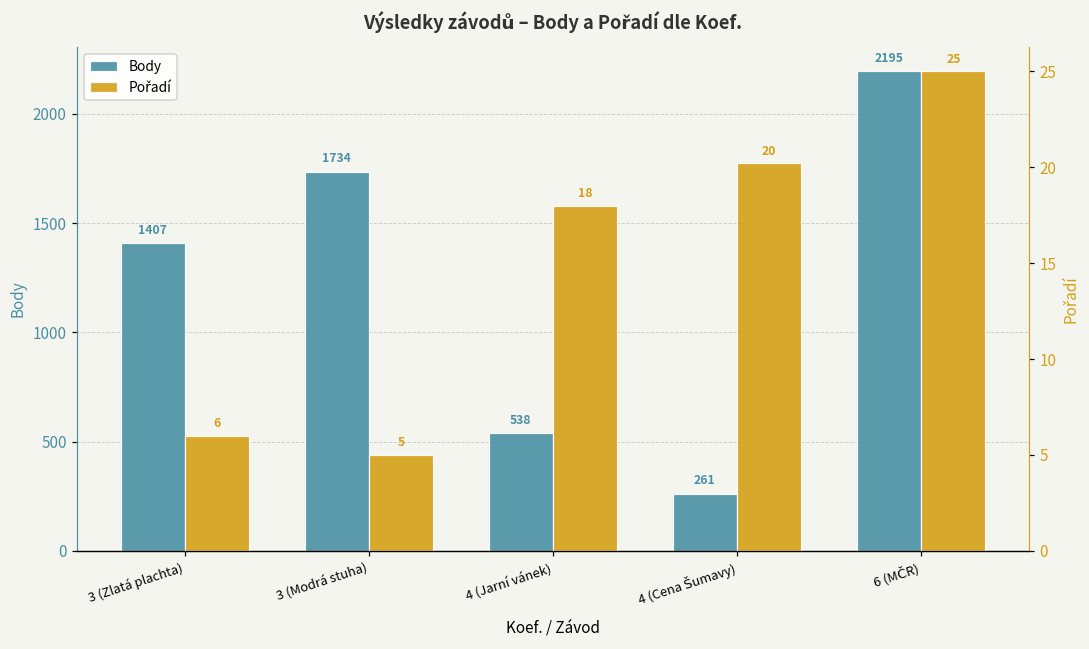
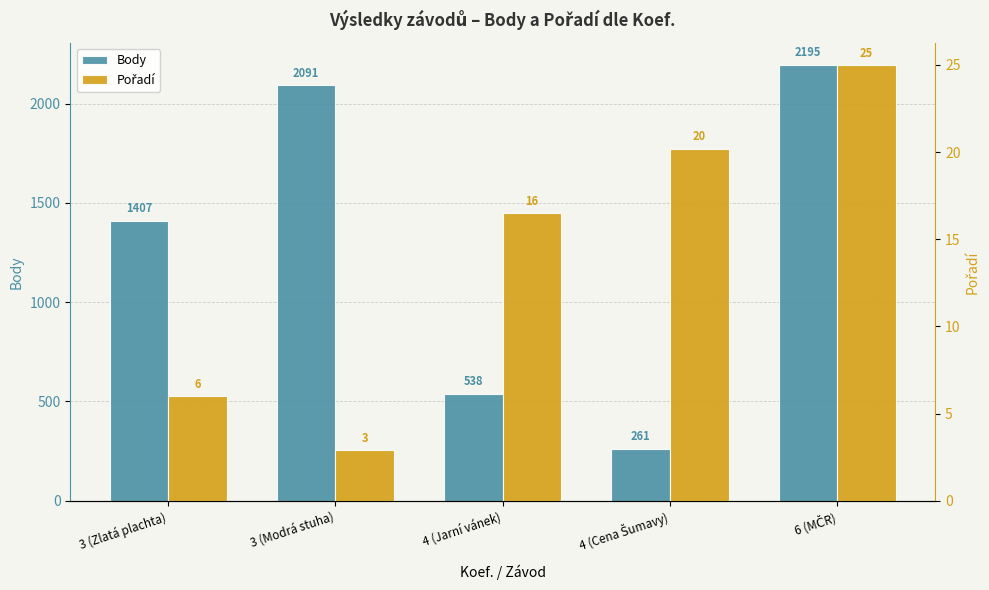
  {
    "Body": {
      "3 (Zlatá plachta)": 1407,
-     "3 (Modrá stuha)": 1734,
+     "3 (Modrá stuha)": 2091,
      "4 (Jarní vánek)": 538,
      "4 (Cena Šumavy)": 261,
      "6 (MČR)": 2195
    },
    "Pořadí": {
      "3 (Zlatá plachta)": 6,
-     "3 (Modrá stuha)": 5,
-     "4 (Jarní vánek)": 18,
+     "3 (Modrá stuha)": 3,
+     "4 (Jarní vánek)": 16,
      "4 (Cena Šumavy)": 20,
      "6 (MČR)": 25
    }
  }
